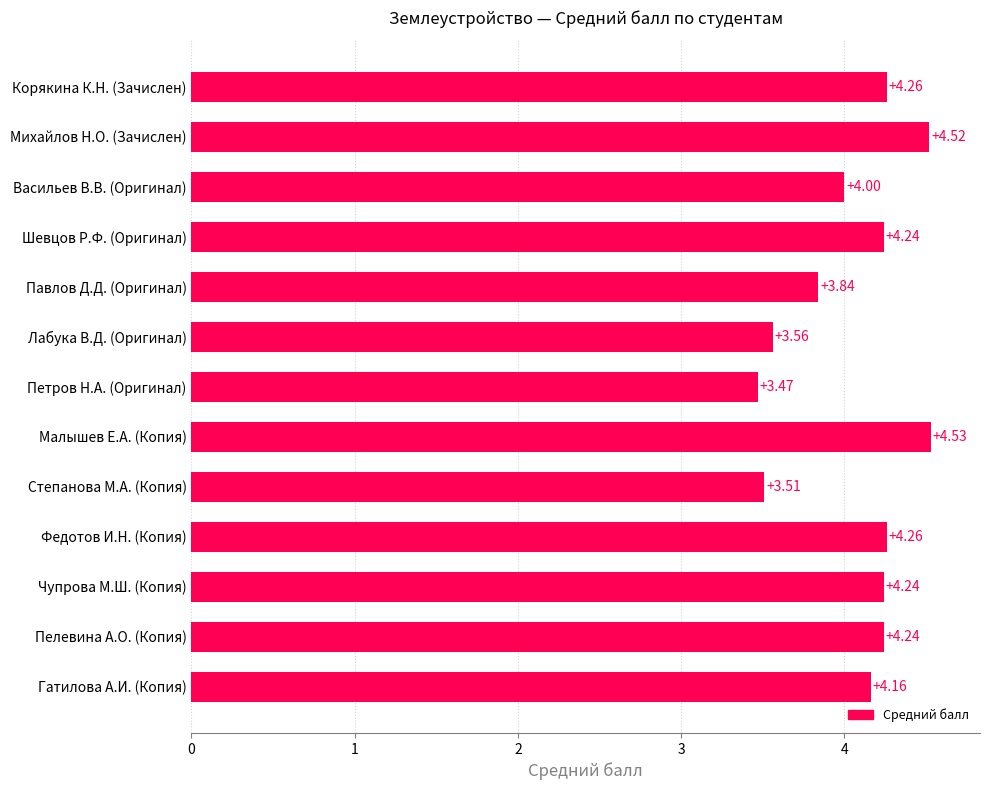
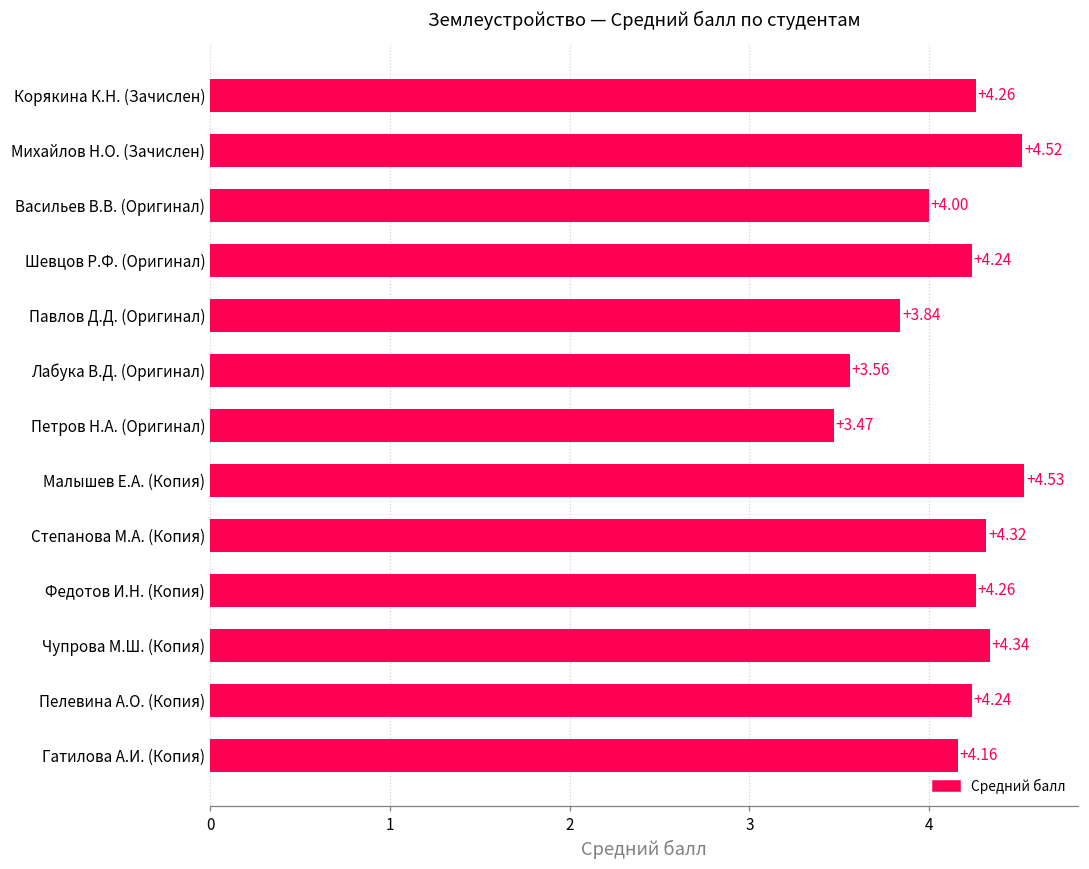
  {
    "Корякина К.Н. (Зачислен)": "+4.26",
    "Михайлов Н.О. (Зачислен)": "+4.52",
    "Васильев В.В. (Оригинал)": "+4.00",
    "Шевцов Р.Ф. (Оригинал)": "+4.24",
    "Павлов Д.Д. (Оригинал)": "+3.84",
    "Лабука В.Д. (Оригинал)": "+3.56",
    "Петров Н.А. (Оригинал)": "+3.47",
    "Малышев Е.А. (Копия)": "+4.53",
-   "Степанова М.А. (Копия)": "+3.51",
+   "Степанова М.А. (Копия)": "+4.32",
    "Федотов И.Н. (Копия)": "+4.26",
-   "Чупрова М.Ш. (Копия)": "+4.24",
+   "Чупрова М.Ш. (Копия)": "+4.34",
    "Пелевина А.О. (Копия)": "+4.24",
    "Гатилова А.И. (Копия)": "+4.16"
  }
